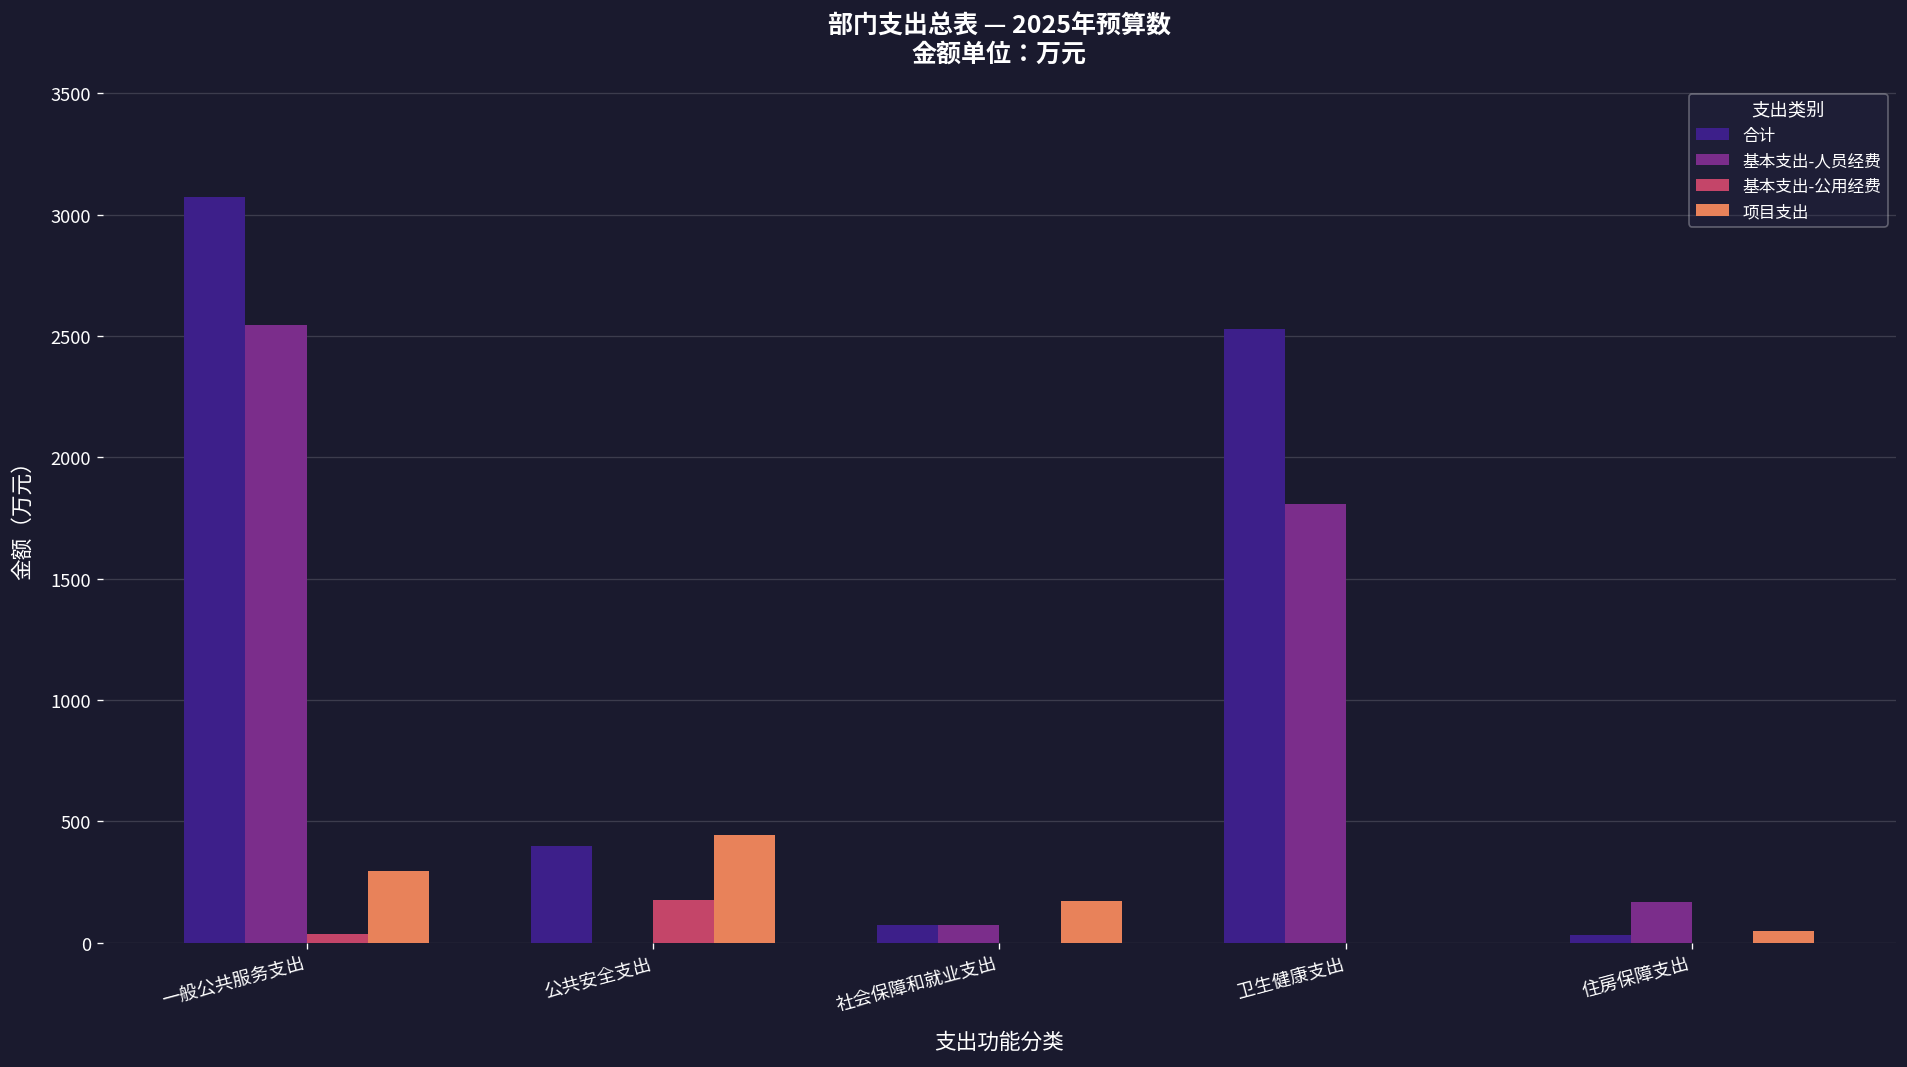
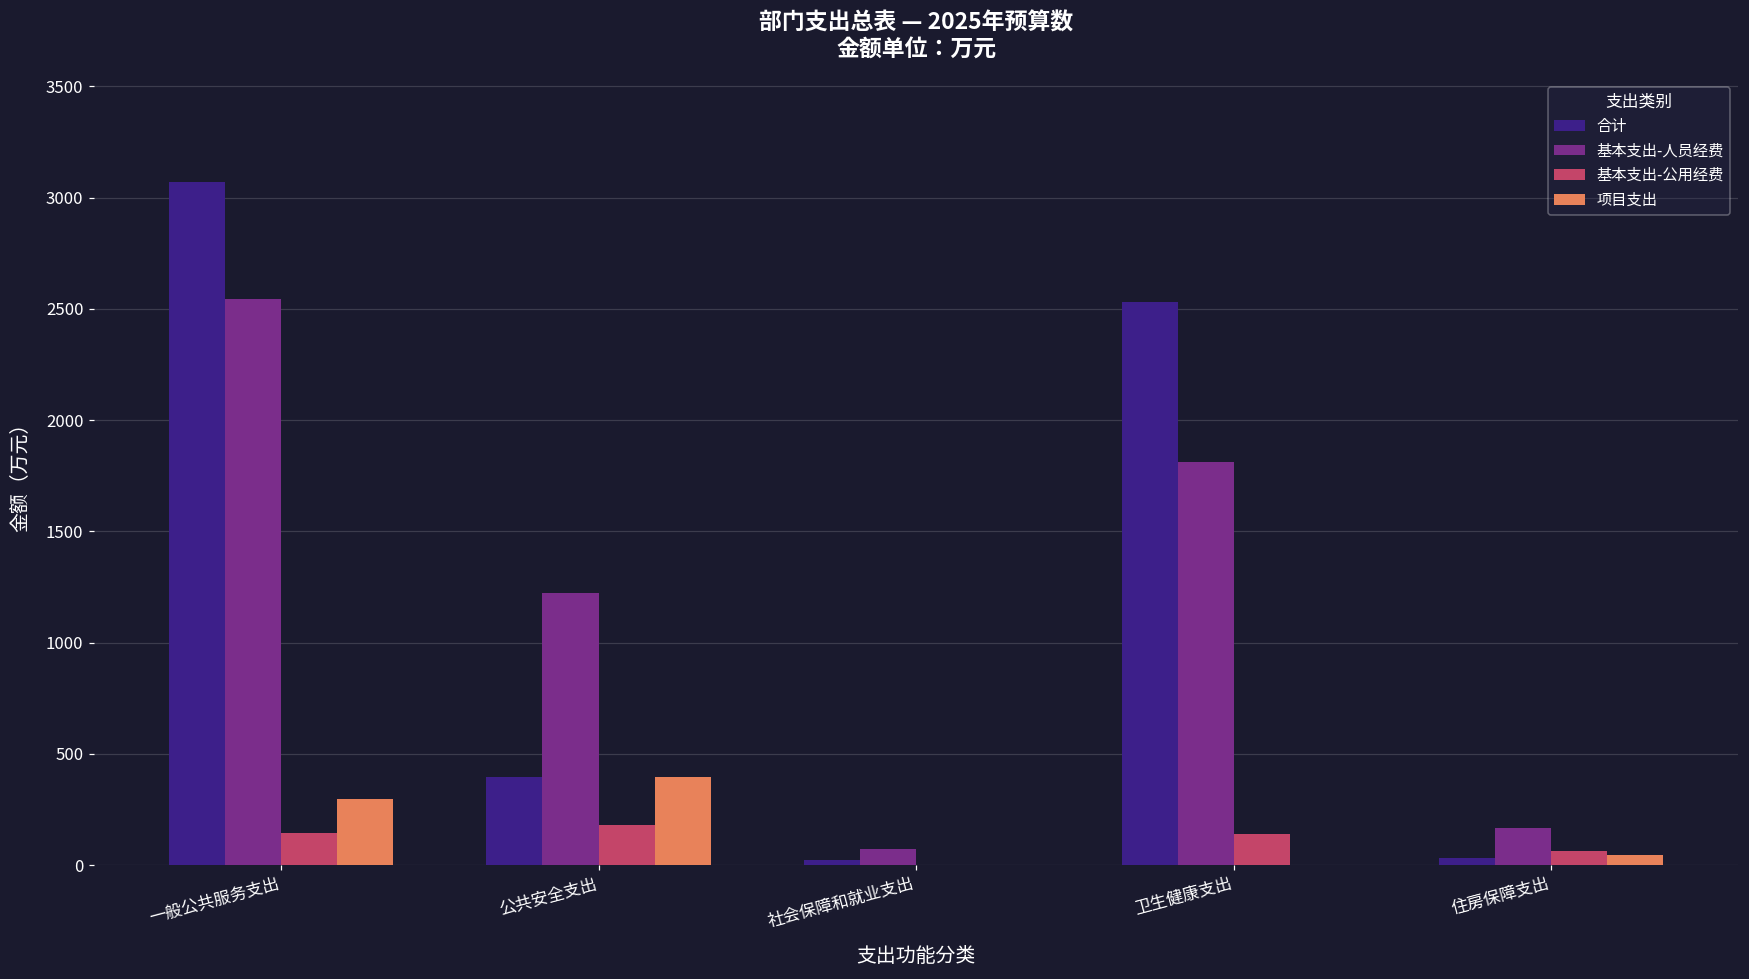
  {
    "合计": {
      "一般公共服务支出": 3070,
      "公共安全支出": 400,
-     "社会保障和就业支出": 70,
+     "社会保障和就业支出": 20,
      "卫生健康支出": 2530,
      "住房保障支出": 30
    },
    "基本支出-人员经费": {
      "一般公共服务支出": 2540,
-     "公共安全支出": 0,
+     "公共安全支出": 1220,
      "社会保障和就业支出": 70,
      "卫生健康支出": 1810,
      "住房保障支出": 170
    },
    "基本支出-公用经费": {
-     "一般公共服务支出": 40,
+     "一般公共服务支出": 140,
      "公共安全支出": 180,
      "社会保障和就业支出": 0,
-     "卫生健康支出": 0,
-     "住房保障支出": 0
+     "卫生健康支出": 140,
+     "住房保障支出": 60
    },
    "项目支出": {
      "一般公共服务支出": 300,
-     "公共安全支出": 450,
-     "社会保障和就业支出": 170,
+     "公共安全支出": 400,
+     "社会保障和就业支出": 0,
      "卫生健康支出": 0,
      "住房保障支出": 50
    }
  }
